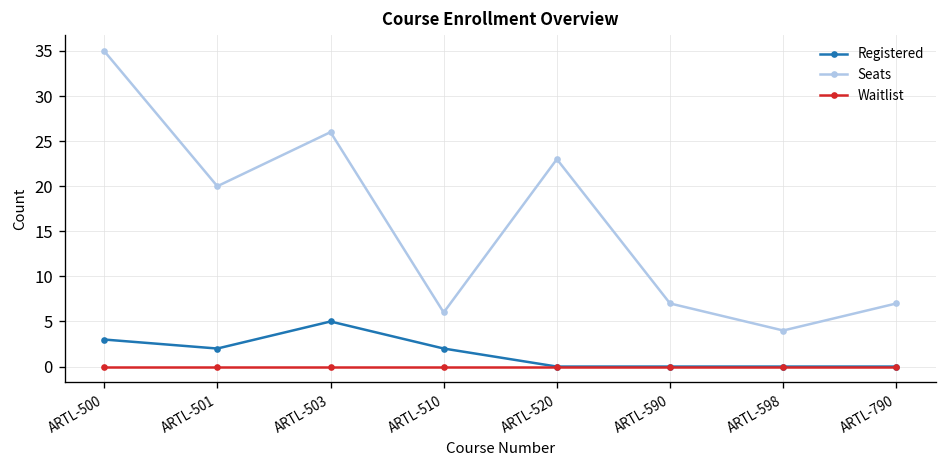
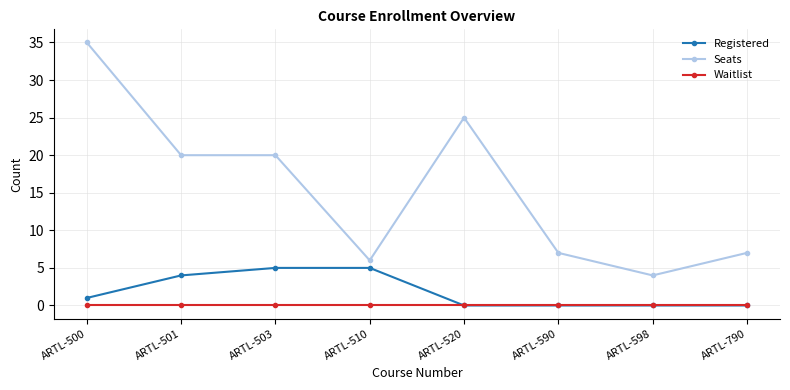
  {
    "Registered": {
-     "ARTL-500": 3,
-     "ARTL-501": 2,
+     "ARTL-500": 1,
+     "ARTL-501": 4,
      "ARTL-503": 5,
-     "ARTL-510": 2
+     "ARTL-510": 5
    },
    "Seats": {
      "ARTL-500": 35,
      "ARTL-501": 20,
-     "ARTL-503": 26,
+     "ARTL-503": 20,
      "ARTL-510": 6,
-     "ARTL-520": 23,
+     "ARTL-520": 25,
      "ARTL-590": 7,
      "ARTL-598": 4,
      "ARTL-790": 7
    },
    "Waitlist": {
      "ARTL-500": 0,
      "ARTL-501": 0,
      "ARTL-503": 0,
      "ARTL-510": 0
    }
  }
